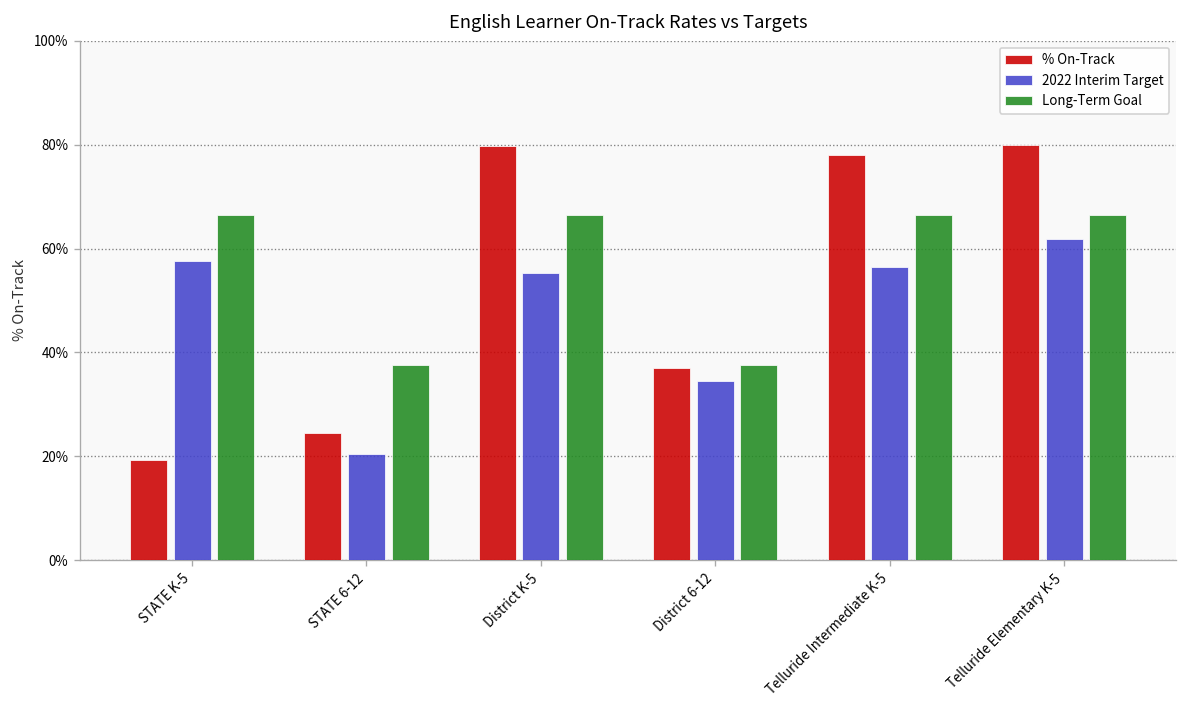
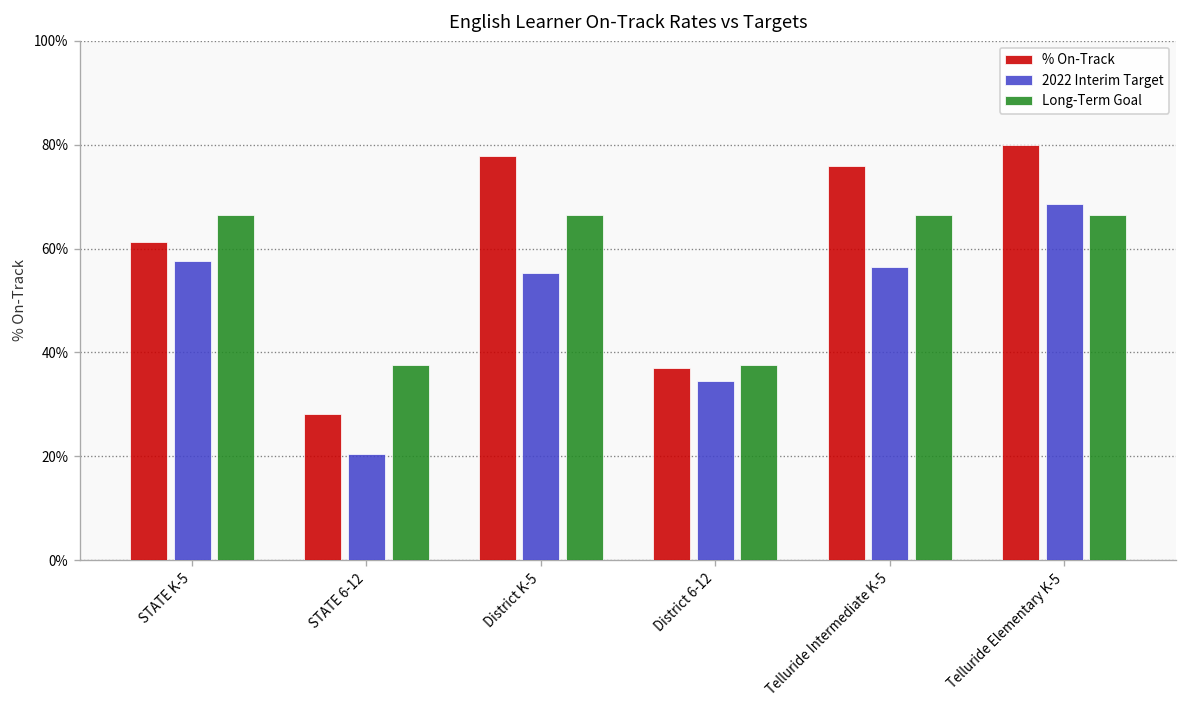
  {
    "% On-Track": {
-     "STATE K-5": "19%",
-     "STATE 6-12": "25%",
-     "District K-5": "80%",
+     "STATE K-5": "61%",
+     "STATE 6-12": "28%",
+     "District K-5": "78%",
      "District 6-12": "37%",
-     "Telluride Intermediate K-5": "78%",
+     "Telluride Intermediate K-5": "76%",
      "Telluride Elementary K-5": "80%"
    },
    "2022 Interim Target": {
      "STATE K-5": "58%",
      "STATE 6-12": "21%",
      "District K-5": "55%",
      "District 6-12": "34%",
      "Telluride Intermediate K-5": "56%",
-     "Telluride Elementary K-5": "62%"
+     "Telluride Elementary K-5": "69%"
    },
    "Long-Term Goal": {
      "STATE K-5": "66%",
      "STATE 6-12": "38%",
      "District K-5": "66%",
      "District 6-12": "38%",
      "Telluride Intermediate K-5": "66%",
      "Telluride Elementary K-5": "66%"
    }
  }
